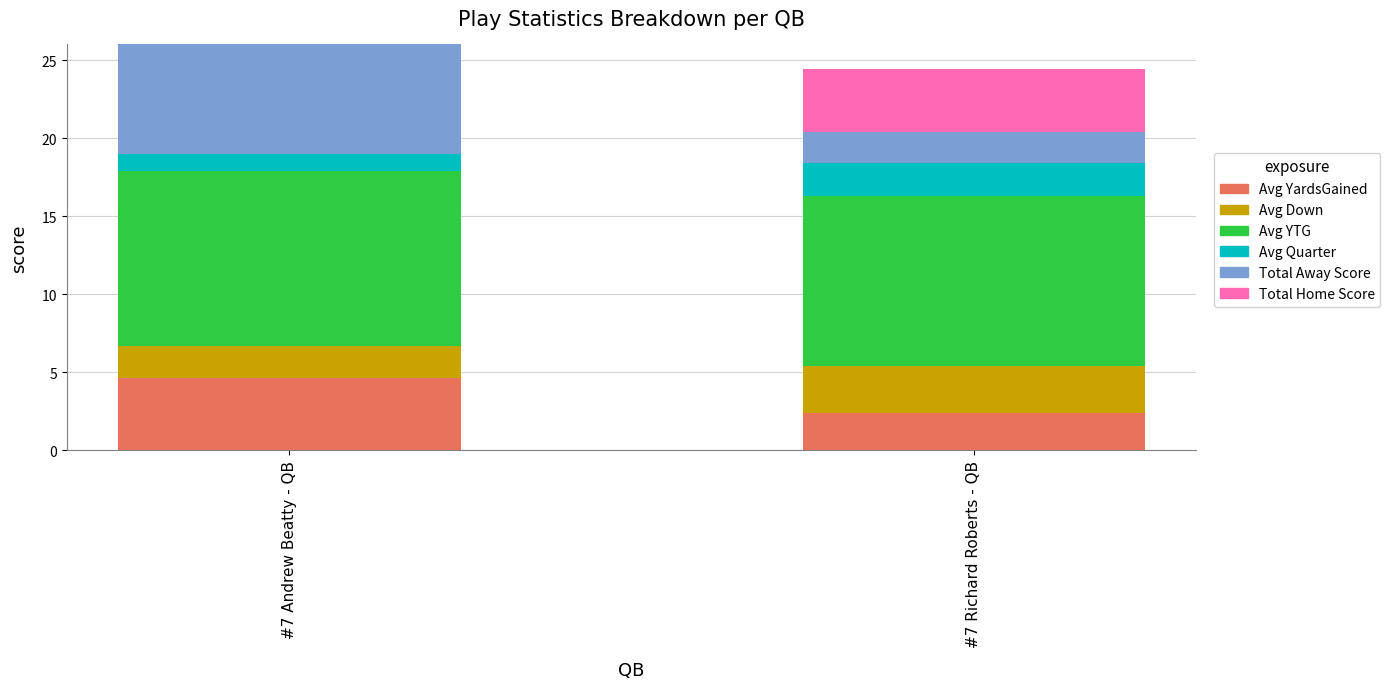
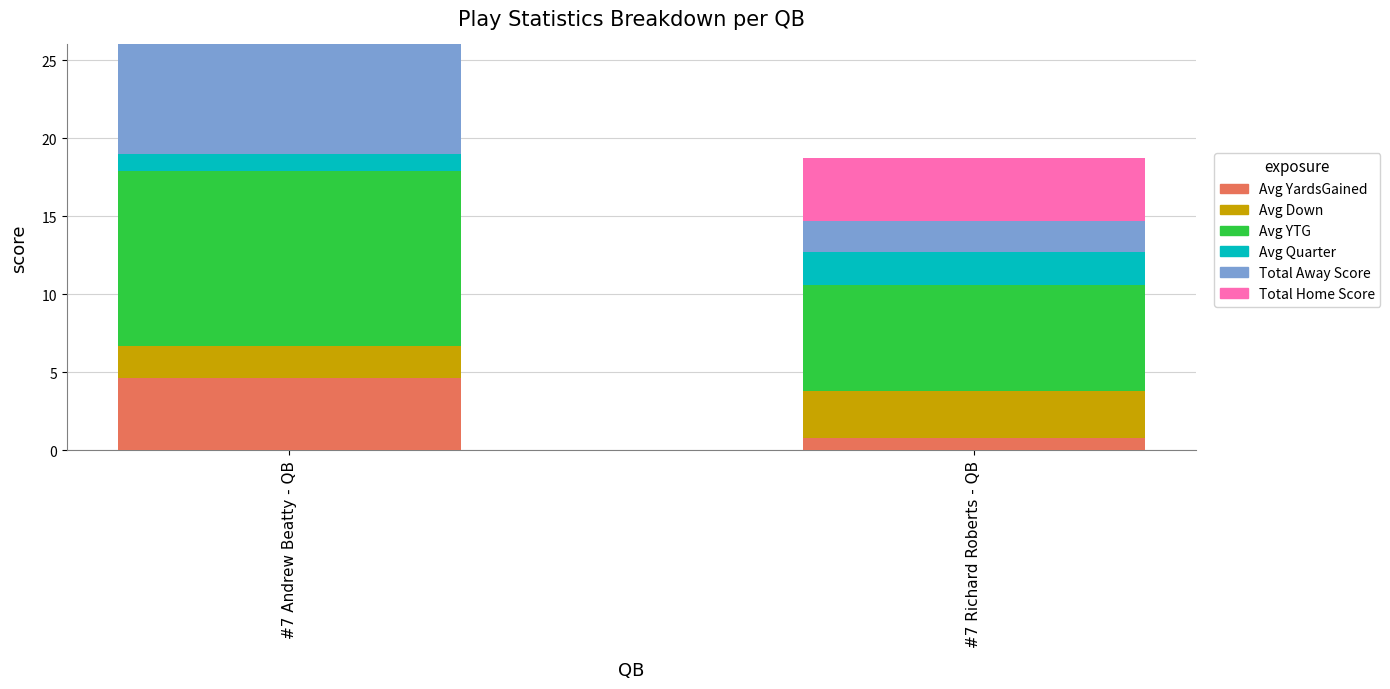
  {
    "Avg YardsGained": {
      "#7 Andrew Beatty - QB": 4.6,
-     "#7 Richard Roberts - QB": 2.4
+     "#7 Richard Roberts - QB": 0.8
    },
    "Avg Down": {
      "#7 Andrew Beatty - QB": 2.1,
      "#7 Richard Roberts - QB": 3.0
    },
    "Avg YTG": {
      "#7 Andrew Beatty - QB": 11.2,
-     "#7 Richard Roberts - QB": 10.9
+     "#7 Richard Roberts - QB": 6.8
    },
    "Avg Quarter": {
      "#7 Andrew Beatty - QB": 1.1,
      "#7 Richard Roberts - QB": 2.1
    },
    "Total Away Score": {
      "#7 Andrew Beatty - QB": 7.0,
      "#7 Richard Roberts - QB": 2.0
    },
    "Total Home Score": {
      "#7 Andrew Beatty - QB": 0.0,
      "#7 Richard Roberts - QB": 4.0
    }
  }
